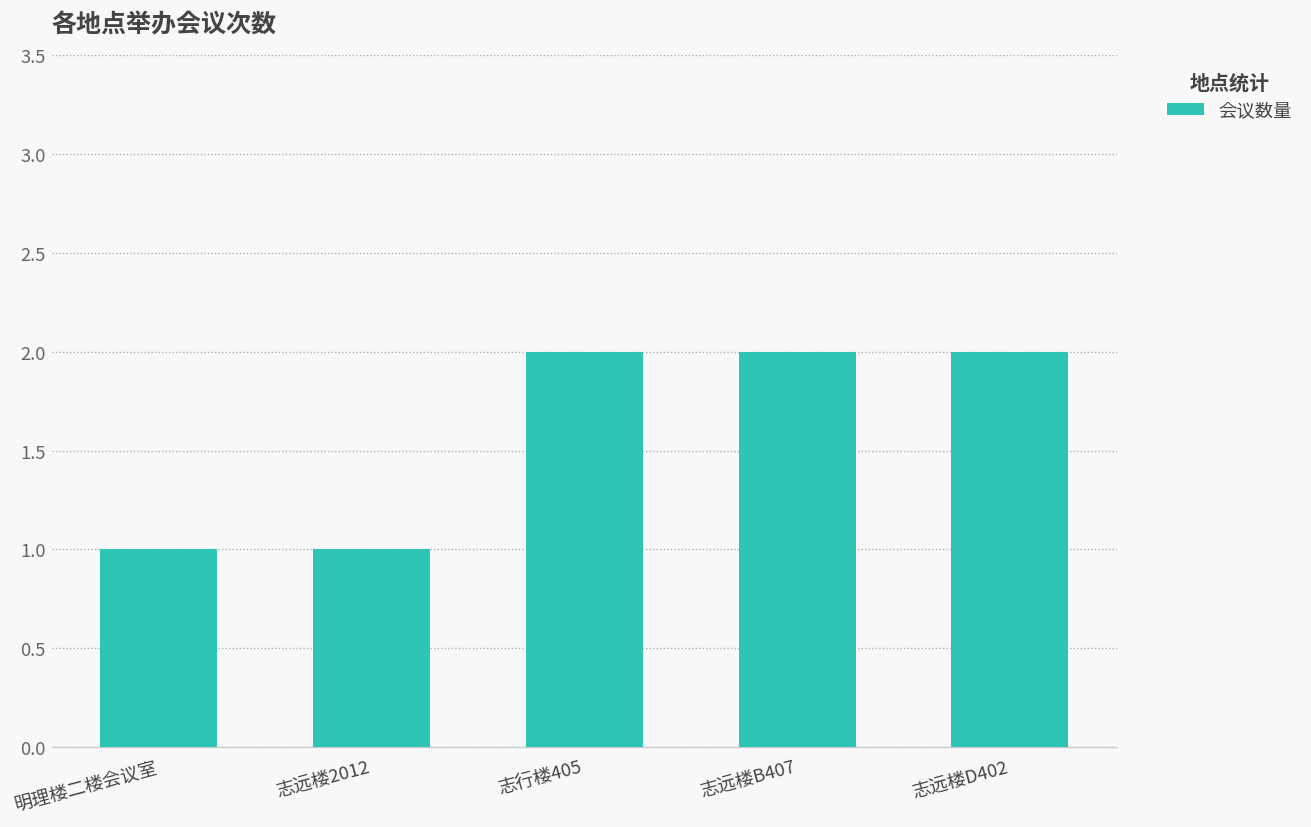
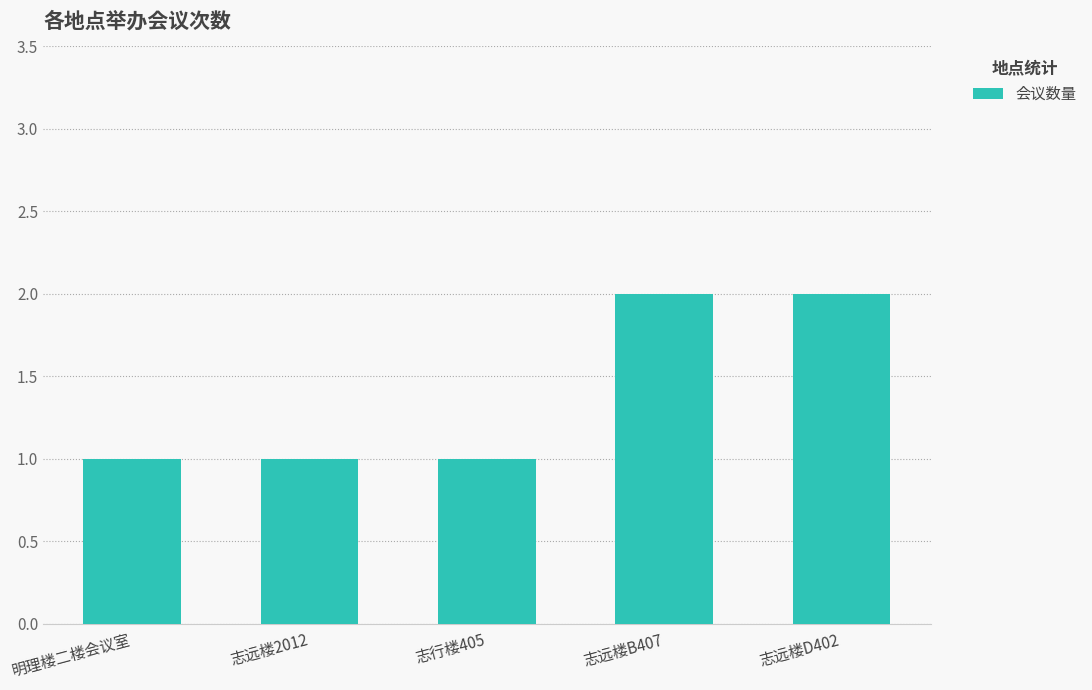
  {
    "明理楼二楼会议室": 1,
    "志远楼2012": 1,
-   "志行楼405": 2,
+   "志行楼405": 1,
    "志远楼B407": 2,
    "志远楼D402": 2
  }
